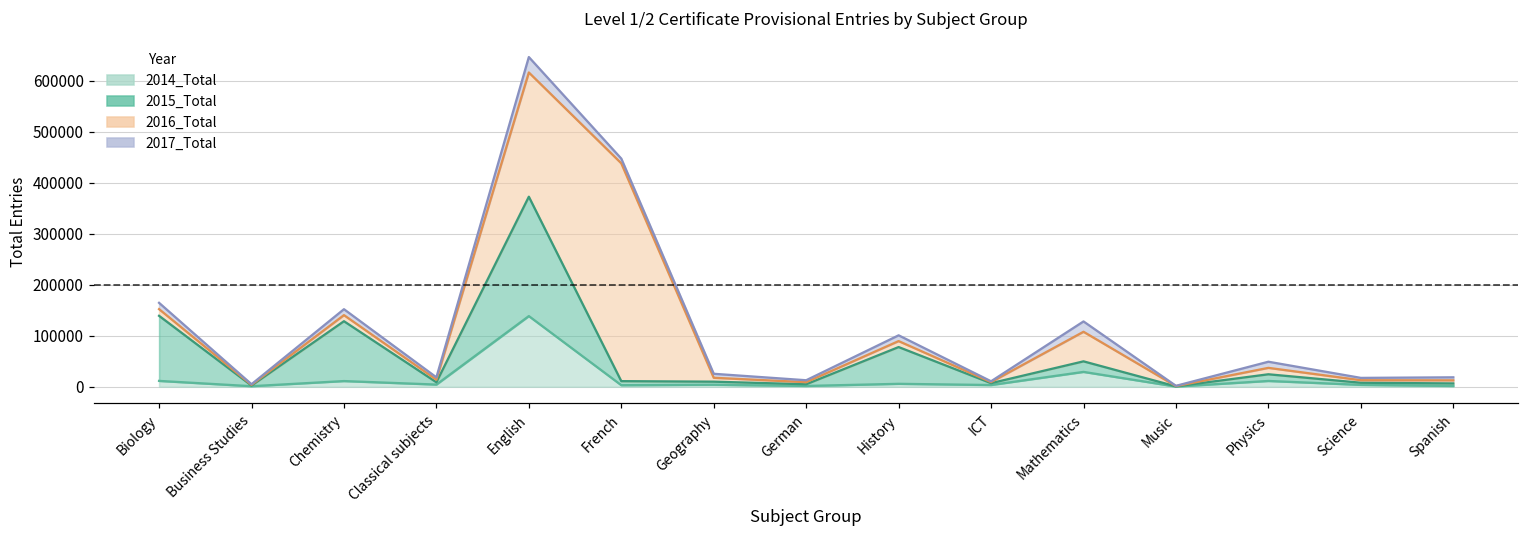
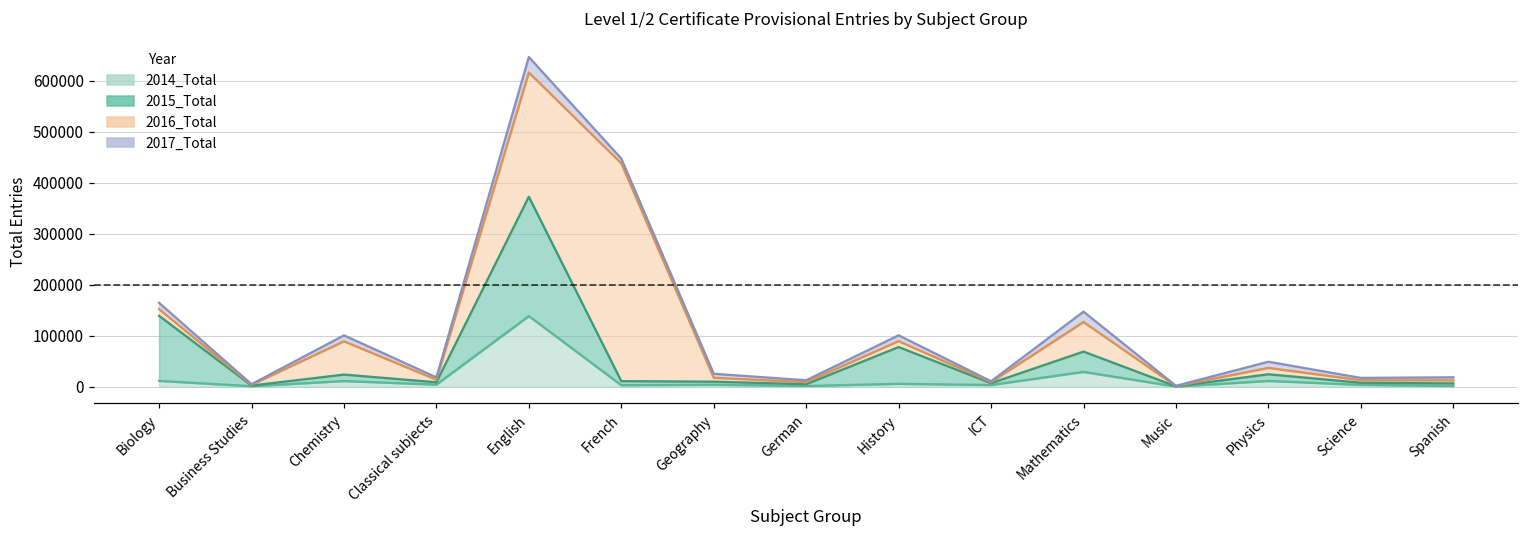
  {
    "2015_Total": {
      "Biology": 130000,
-     "Chemistry": 120000,
+     "Chemistry": 10000,
      "English": 230000,
      "French": 10000,
      "Geography": 10000,
      "History": 70000,
-     "Mathematics": 20000,
+     "Mathematics": 40000,
      "Physics": 10000
    },
    "2016_Total": {
      "Biology": 10000,
-     "Chemistry": 10000,
+     "Chemistry": 70000,
      "English": 240000,
      "French": 430000,
      "Geography": 10000,
      "History": 10000,
      "Mathematics": 60000,
      "Physics": 10000,
      "Spanish": 10000
    }
  }
